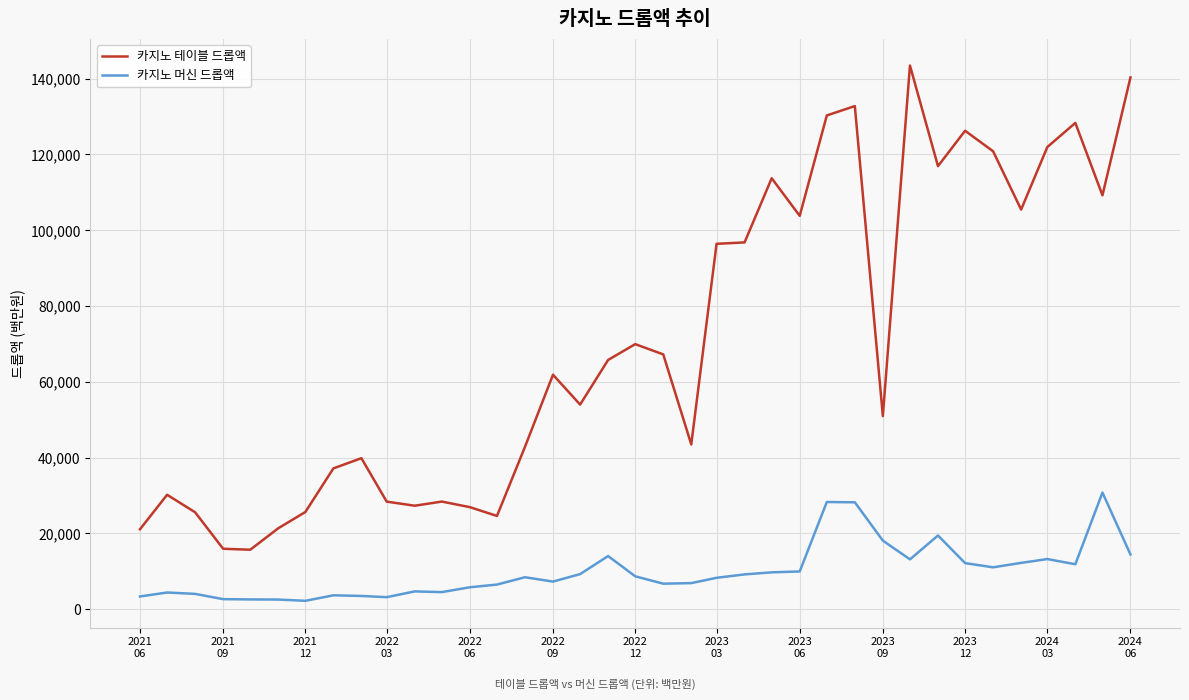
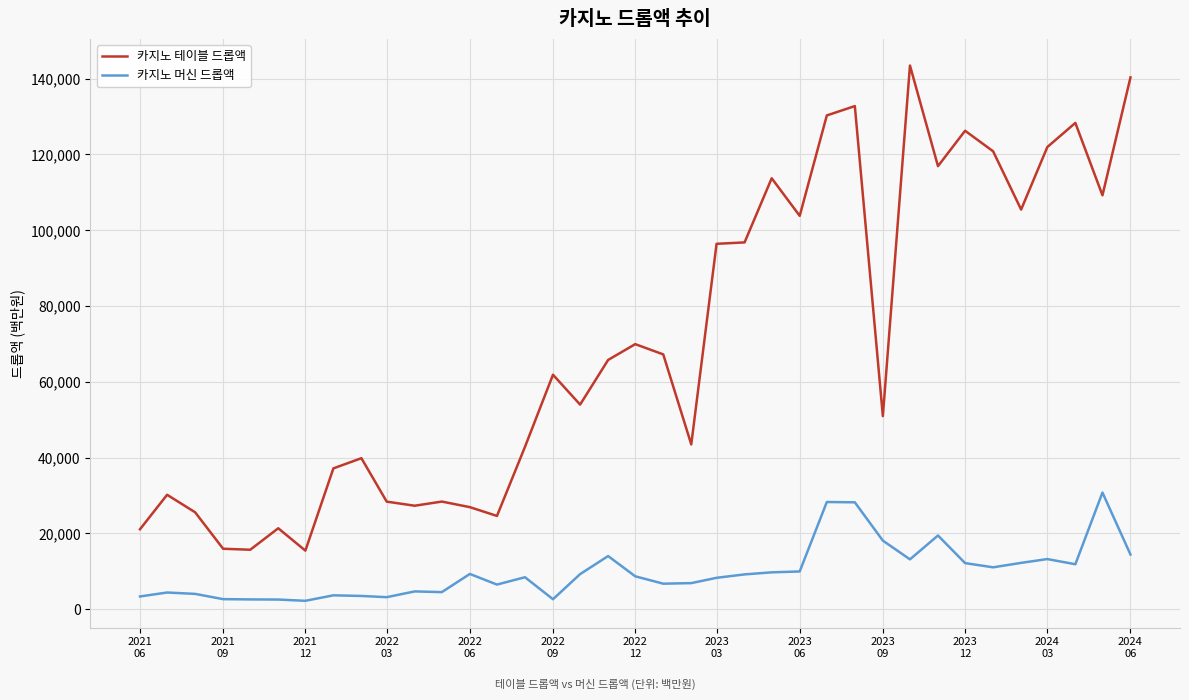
  {
    "카지노 테이블 드롭액": {
      "2021 06": "21,000",
      "2021 09": "16,000",
-     "2021 12": "26,000",
+     "2021 12": "15,000",
      "2022 03": "28,000",
      "2022 06": "27,000",
      "2022 09": "62,000",
      "2022 12": "70,000",
      "2023 03": "96,000",
      "2023 06": "104,000",
      "2023 09": "51,000",
      "2023 12": "126,000",
      "2024 03": "122,000",
      "2024 06": "140,000"
    },
    "카지노 머신 드롭액": {
      "2021 06": "3,000",
      "2021 09": "3,000",
      "2021 12": "2,000",
      "2022 03": "3,000",
-     "2022 06": "6,000",
-     "2022 09": "7,000",
+     "2022 06": "9,000",
+     "2022 09": "3,000",
      "2022 12": "9,000",
      "2023 03": "8,000",
      "2023 06": "10,000",
      "2023 09": "18,000",
      "2023 12": "12,000",
      "2024 03": "13,000",
      "2024 06": "14,000"
    }
  }
